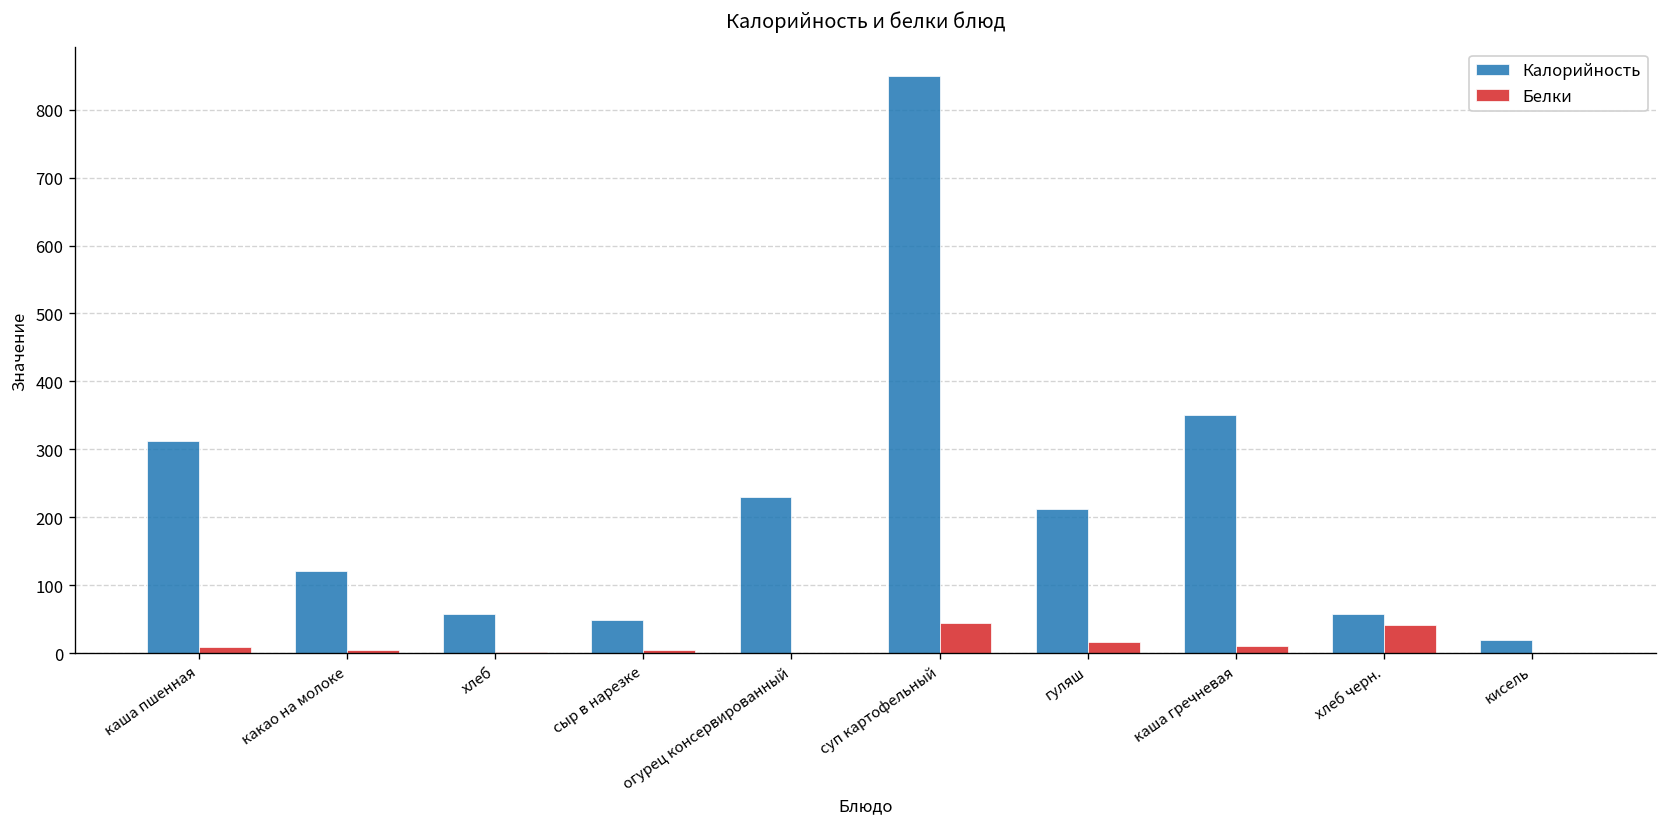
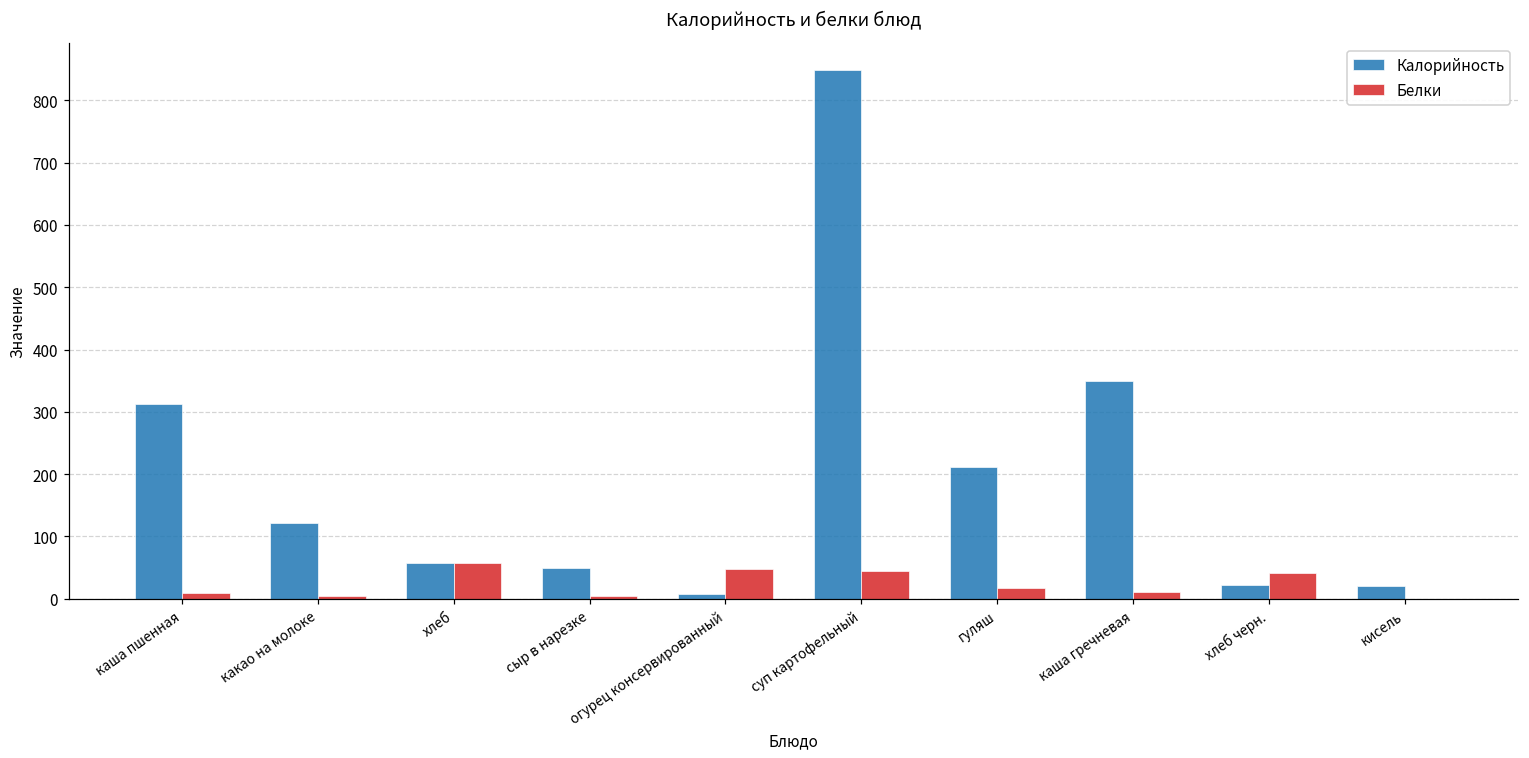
  {
    "Калорийность": {
      "каша пшенная": 310,
      "какао на молоке": 120,
      "хлеб": 60,
      "сыр в нарезке": 50,
-     "огурец консервированный": 230,
+     "огурец консервированный": 10,
      "суп картофельный": 850,
      "гуляш": 210,
      "каша гречневая": 350,
-     "хлеб черн.": 60,
+     "хлеб черн.": 20,
      "кисель": 20
    },
    "Белки": {
      "каша пшенная": 10,
-     "хлеб": 0,
-     "огурец консервированный": 0,
+     "хлеб": 60,
+     "огурец консервированный": 50,
      "суп картофельный": 50,
      "гуляш": 20,
      "каша гречневая": 10,
      "хлеб черн.": 40,
      "кисель": 0
    }
  }
